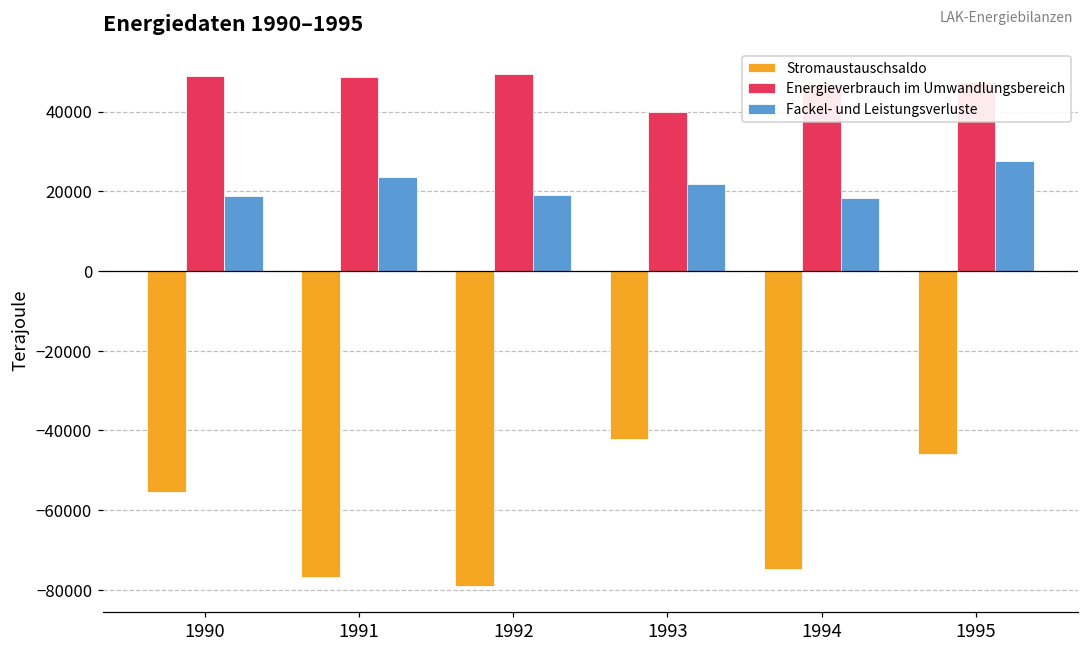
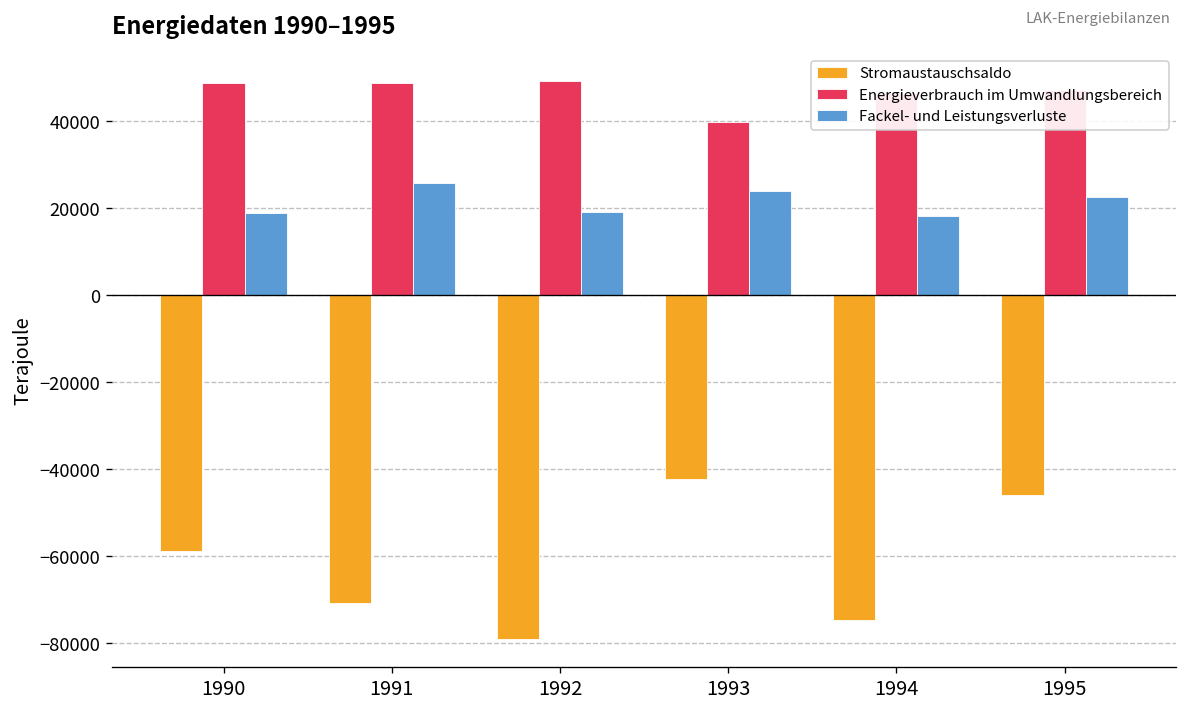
  {
    "Stromaustauschsaldo": {
-     "1990": -55000,
-     "1991": -77000,
+     "1990": -59000,
+     "1991": -71000,
      "1992": -79000,
      "1993": -42000,
      "1994": -75000,
      "1995": -46000
    },
    "Energieverbrauch im Umwandlungsbereich": {
      "1990": 49000,
      "1991": 49000,
      "1992": 49000,
      "1993": 40000
    },
    "Fackel- und Leistungsverluste": {
      "1990": 19000,
-     "1991": 24000,
+     "1991": 26000,
      "1992": 19000,
-     "1993": 22000,
+     "1993": 24000,
      "1994": 18000,
-     "1995": 28000
+     "1995": 23000
    }
  }
